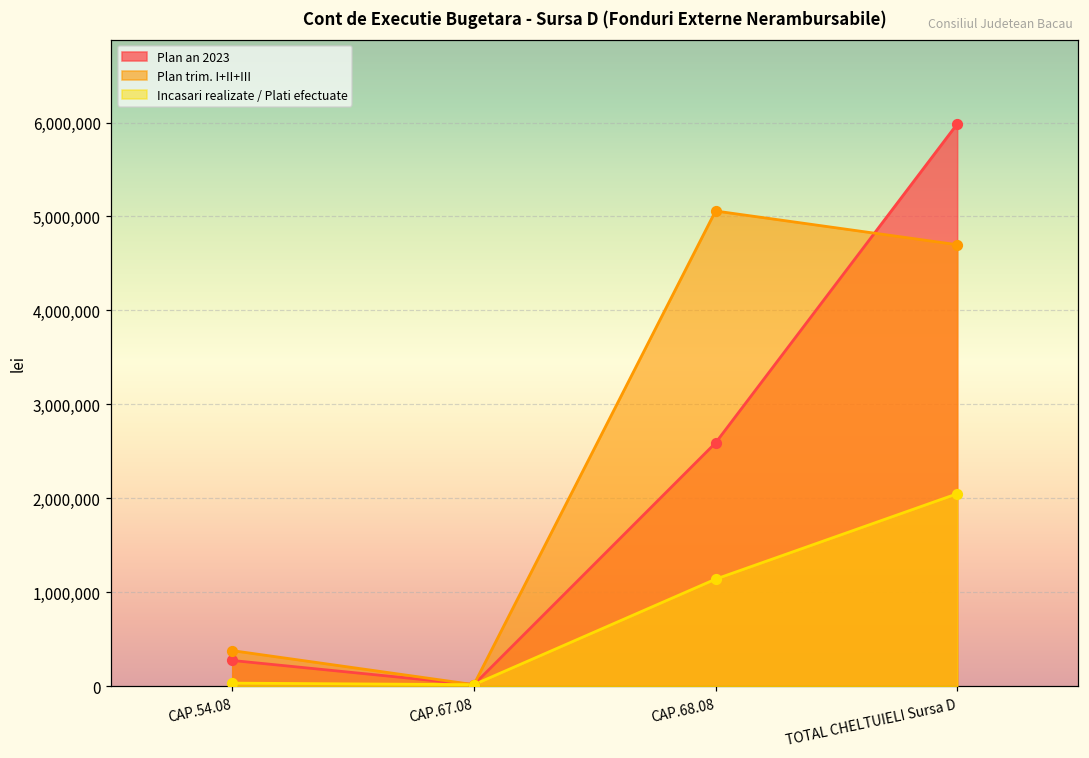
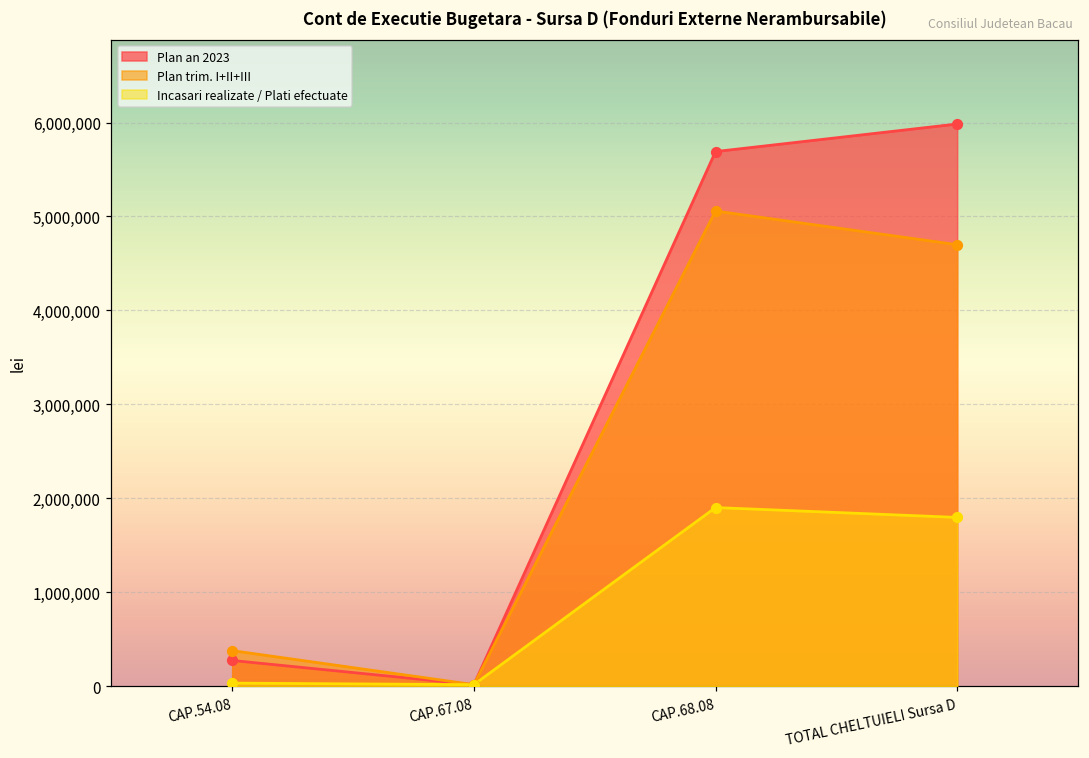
  {
    "Plan an 2023": {
      "CAP.54.08": "300,000",
-     "CAP.68.08": "2,600,000",
+     "CAP.68.08": "5,700,000",
      "TOTAL CHELTUIELI Sursa D": "6,000,000"
    },
    "Plan trim. I+II+III": {
      "CAP.54.08": "400,000",
      "CAP.68.08": "5,100,000",
      "TOTAL CHELTUIELI Sursa D": "4,700,000"
    },
    "Incasari realizate / Plati efectuate": {
      "CAP.54.08": "0",
-     "CAP.68.08": "1,100,000",
-     "TOTAL CHELTUIELI Sursa D": "2,000,000"
+     "CAP.68.08": "1,900,000",
+     "TOTAL CHELTUIELI Sursa D": "1,800,000"
    }
  }
